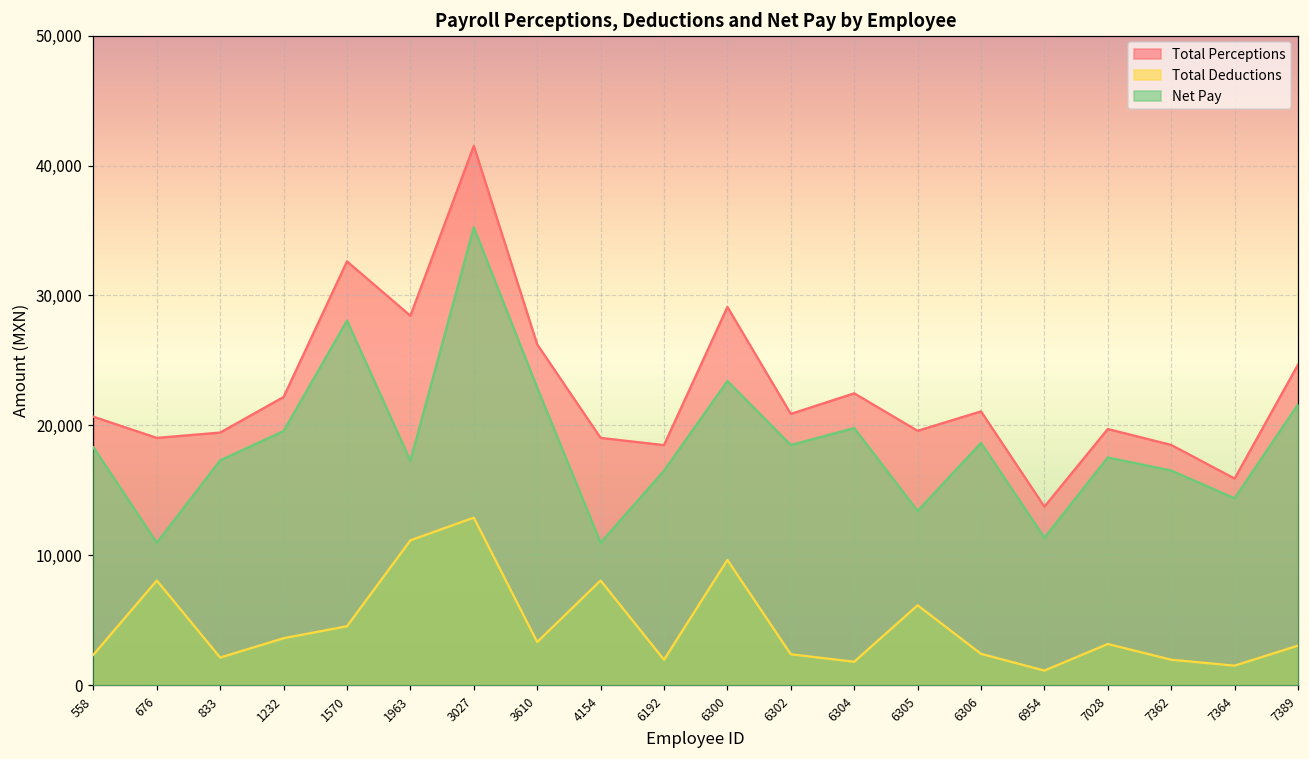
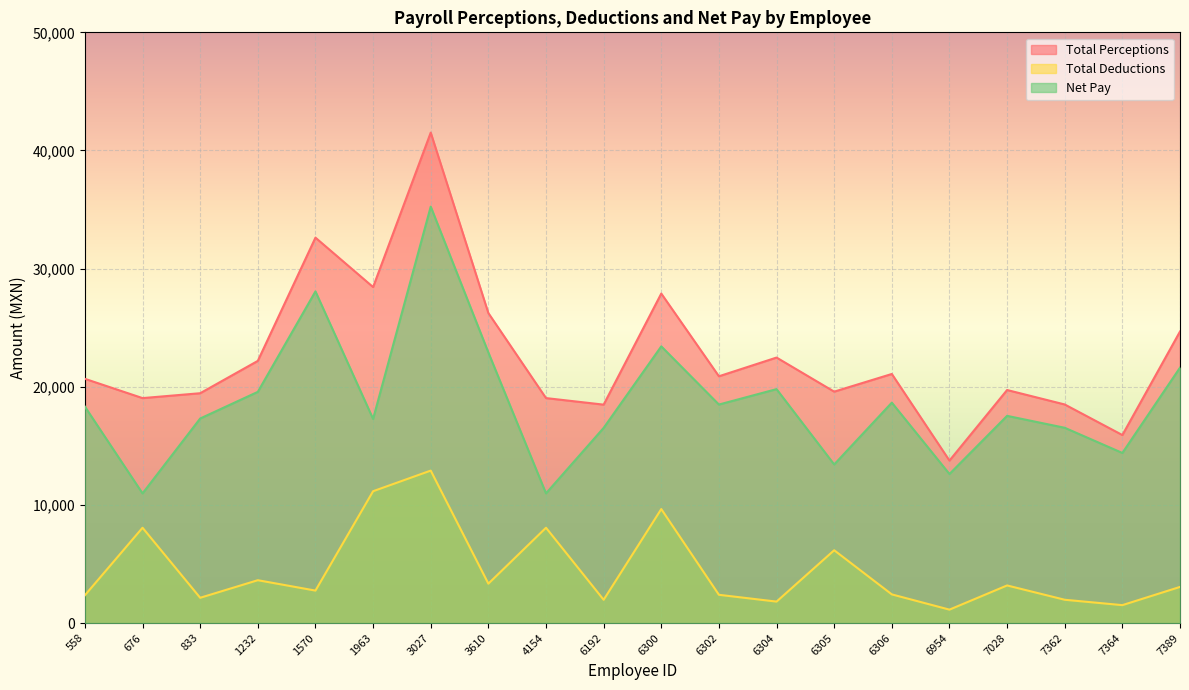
  {
    "Total Perceptions": {
      "558": "20,700",
      "676": "19,000",
      "833": "19,500",
      "1232": "22,200",
      "1570": "32,600",
      "1963": "28,400",
      "3027": "41,500",
      "3610": "26,200",
      "4154": "19,000",
      "6192": "18,500",
-     "6300": "29,100",
+     "6300": "27,900",
      "6302": "20,900",
      "6304": "22,500",
      "6305": "19,600",
      "6306": "21,100",
      "6954": "13,800",
      "7028": "19,700",
      "7362": "18,500",
      "7364": "15,900",
      "7389": "24,700"
    },
    "Total Deductions": {
      "558": "2,400",
      "676": "8,100",
      "833": "2,100",
      "1232": "3,600",
-     "1570": "4,600",
+     "1570": "2,700",
      "1963": "11,200",
      "3027": "12,900",
      "3610": "3,300",
      "4154": "8,100",
      "6192": "2,000",
      "6300": "9,600",
      "6302": "2,400",
      "6304": "1,800",
      "6305": "6,200",
      "6306": "2,400",
      "6954": "1,100",
      "7028": "3,200",
      "7362": "2,000",
      "7364": "1,500",
      "7389": "3,100"
    },
    "Net Pay": {
      "558": "18,300",
      "676": "11,000",
      "833": "17,300",
      "1232": "19,600",
      "1570": "28,100",
      "1963": "17,300",
      "3027": "35,200",
      "3610": "22,900",
      "4154": "11,000",
      "6192": "16,500",
      "6300": "23,400",
      "6302": "18,500",
      "6304": "19,800",
      "6305": "13,400",
      "6306": "18,700",
-     "6954": "11,400",
+     "6954": "12,600",
      "7028": "17,500",
      "7362": "16,500",
      "7364": "14,400",
      "7389": "21,600"
    }
  }
